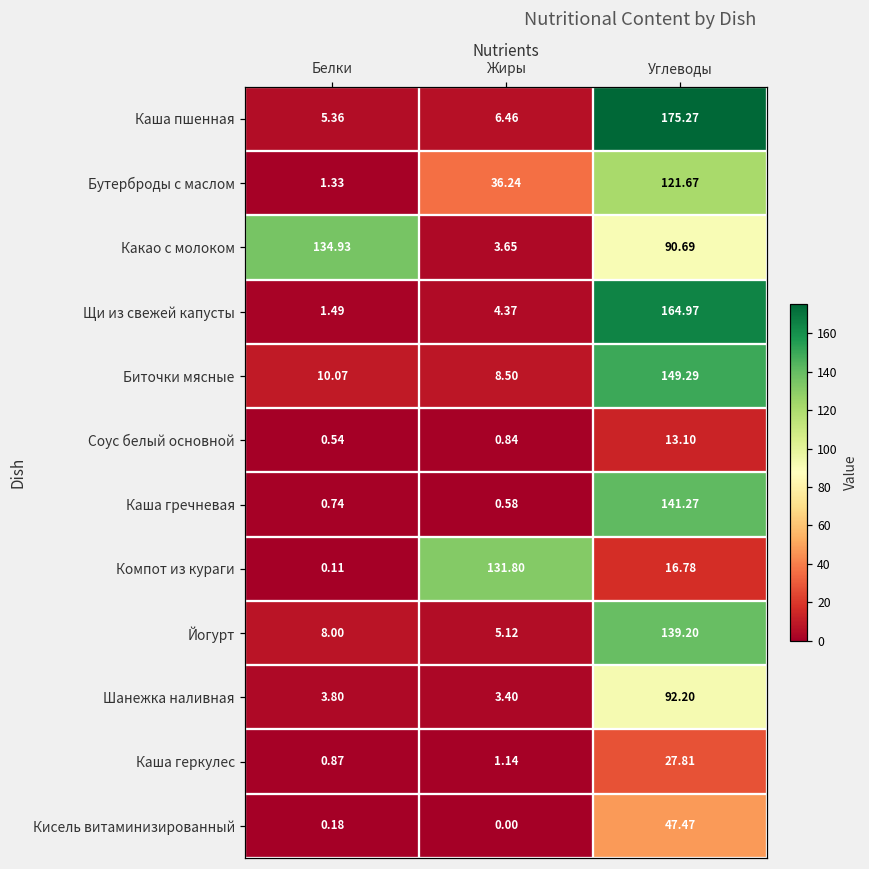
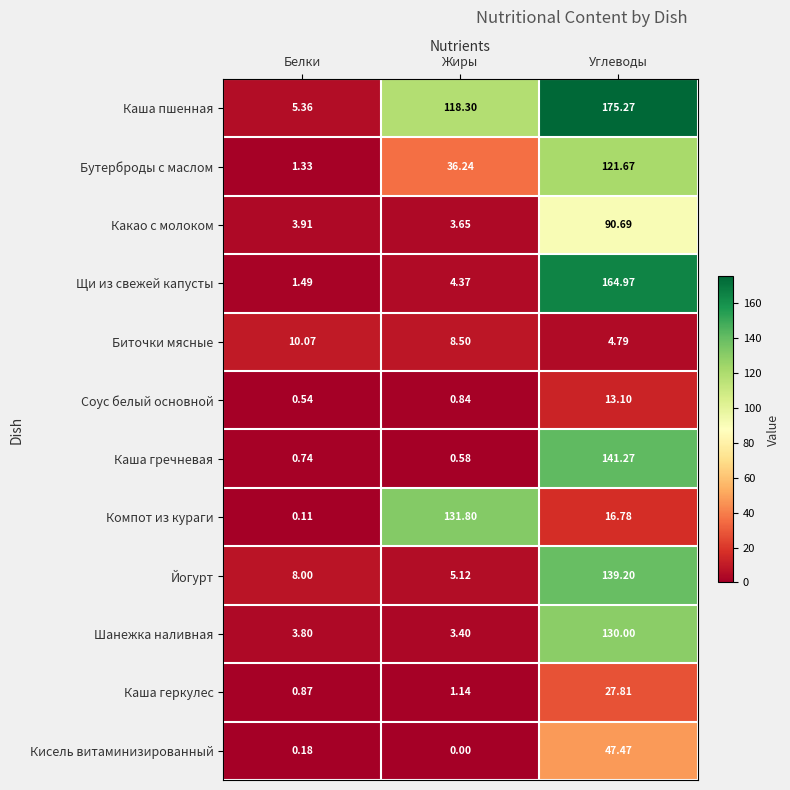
  {
    "Каша пшенная": {
      "Белки": 5.36,
-     "Жиры": 6.46,
+     "Жиры": 118.30,
      "Углеводы": 175.27
    },
    "Бутерброды с маслом": {
      "Белки": 1.33,
      "Жиры": 36.24,
      "Углеводы": 121.67
    },
    "Какао с молоком": {
-     "Белки": 134.93,
+     "Белки": 3.91,
      "Жиры": 3.65,
      "Углеводы": 90.69
    },
    "Щи из свежей капусты": {
      "Белки": 1.49,
      "Жиры": 4.37,
      "Углеводы": 164.97
    },
    "Биточки мясные": {
      "Белки": 10.07,
      "Жиры": 8.50,
-     "Углеводы": 149.29
+     "Углеводы": 4.79
    },
    "Соус белый основной": {
      "Белки": 0.54,
      "Жиры": 0.84,
      "Углеводы": 13.10
    },
    "Каша гречневая": {
      "Белки": 0.74,
      "Жиры": 0.58,
      "Углеводы": 141.27
    },
    "Компот из кураги": {
      "Белки": 0.11,
      "Жиры": 131.80,
      "Углеводы": 16.78
    },
    "Йогурт": {
      "Белки": 8.00,
      "Жиры": 5.12,
      "Углеводы": 139.20
    },
    "Шанежка наливная": {
      "Белки": 3.80,
      "Жиры": 3.40,
-     "Углеводы": 92.20
+     "Углеводы": 130.00
    },
    "Каша геркулес": {
      "Белки": 0.87,
      "Жиры": 1.14,
      "Углеводы": 27.81
    },
    "Кисель витаминизированный": {
      "Белки": 0.18,
      "Жиры": 0.00,
      "Углеводы": 47.47
    }
  }
